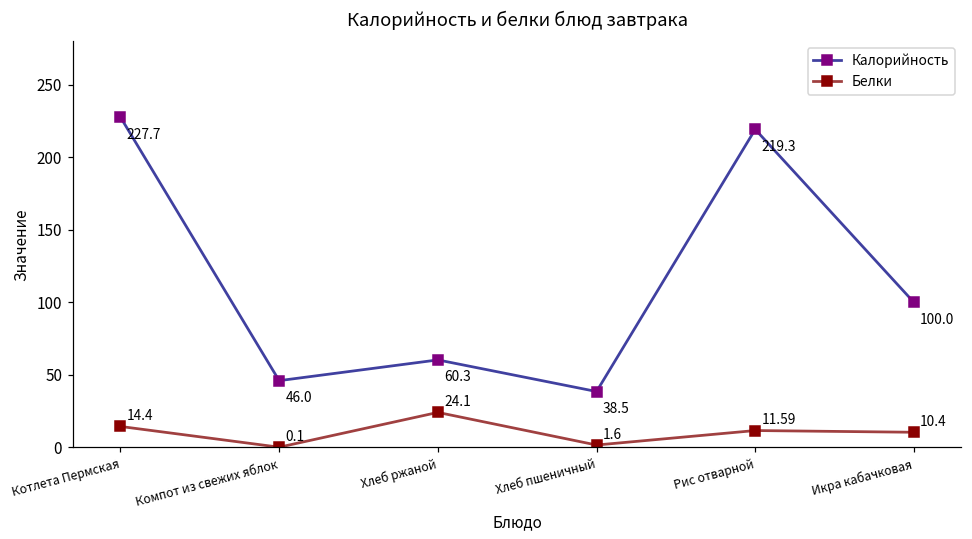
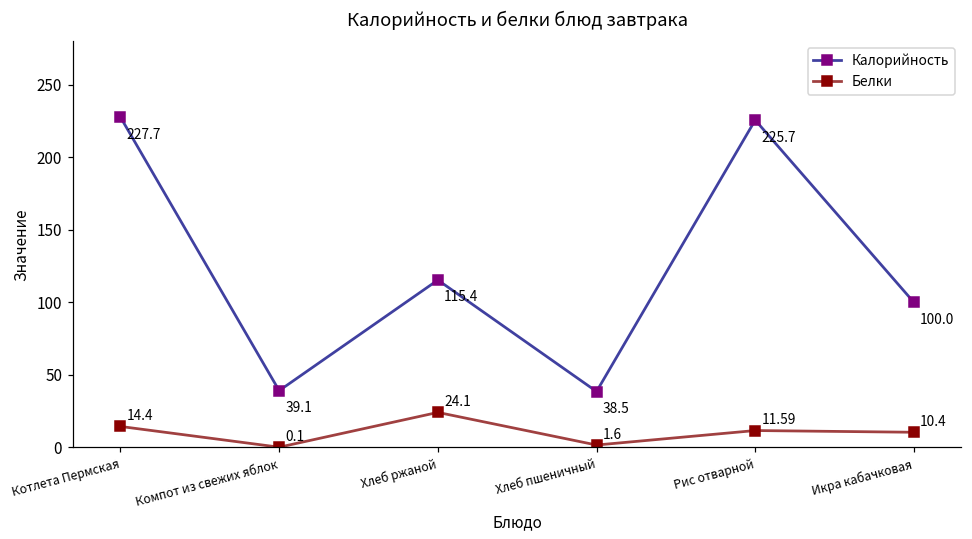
  {
    "Калорийность": {
      "Котлета Пермская": 227.7,
-     "Компот из свежих яблок": 46.0,
-     "Хлеб ржаной": 60.3,
+     "Компот из свежих яблок": 39.1,
+     "Хлеб ржаной": 115.4,
      "Хлеб пшеничный": 38.5,
-     "Рис отварной": 219.3,
+     "Рис отварной": 225.7,
      "Икра кабачковая": 100.0
    },
    "Белки": {
      "Котлета Пермская": 14.4,
      "Компот из свежих яблок": 0.1,
      "Хлеб ржаной": 24.1,
      "Хлеб пшеничный": 1.6,
      "Рис отварной": 11.59,
      "Икра кабачковая": 10.4
    }
  }
